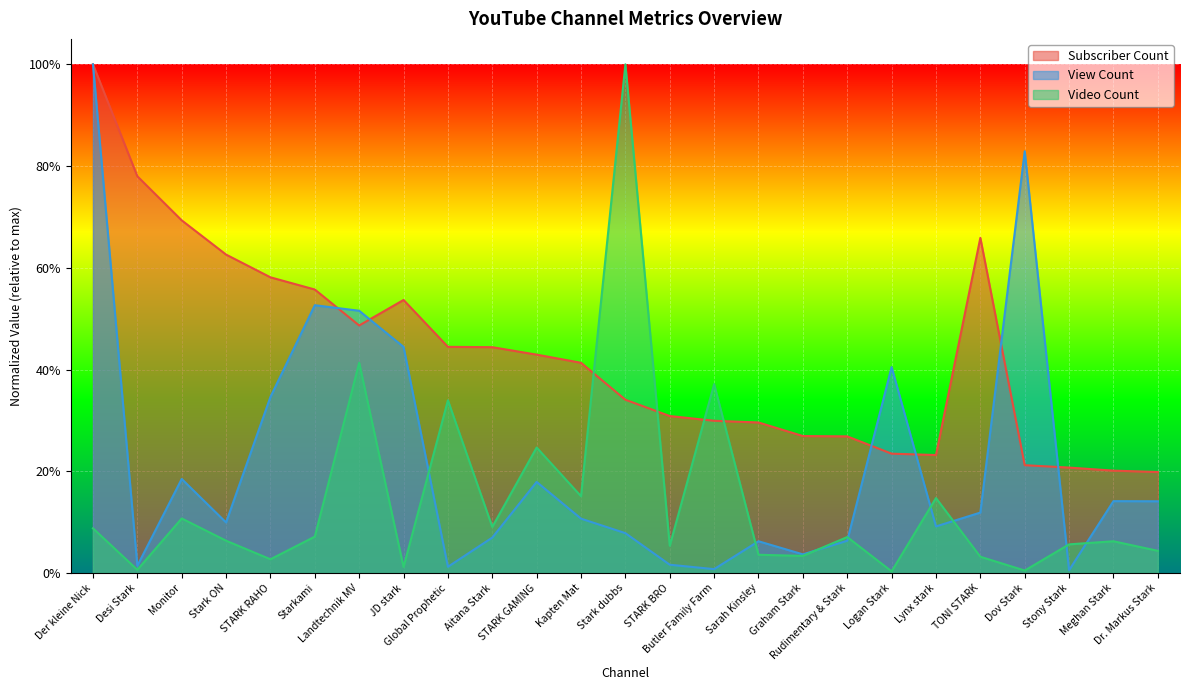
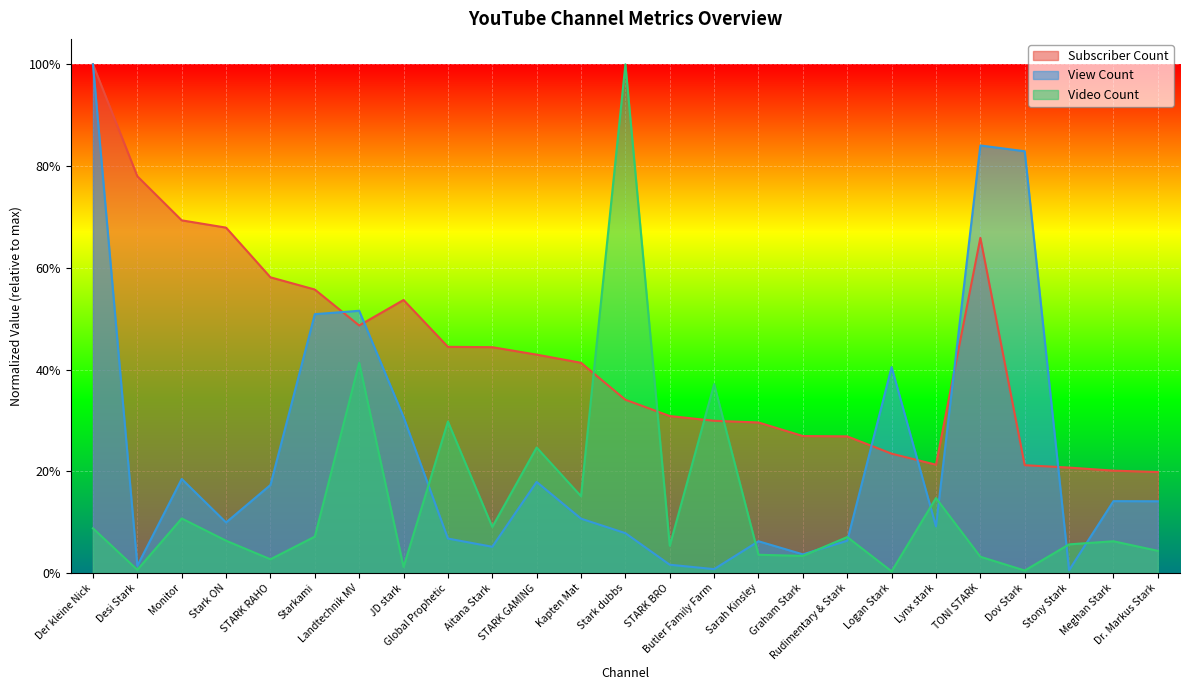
  {
    "Subscriber Count": {
      "Desi Stark": "78%",
      "Monitor": "69%",
-     "Stark ON": "63%",
+     "Stark ON": "68%",
      "STARK RAHO": "58%",
      "Starkami": "56%",
      "Landtechnik MV": "49%",
      "JD stark": "54%",
      "Global Prophetic": "44%",
      "Aitana Stark": "44%",
      "STARK GAMING": "43%",
      "Kapten Mat": "41%",
      "Stark dubbs": "34%",
      "STARK BRO": "31%",
      "Butler Family Farm": "30%",
      "Sarah Kinsley": "30%",
      "Graham Stark": "27%",
      "Rudimentary & Stark": "27%",
      "Logan Stark": "23%",
-     "Lynx stark": "23%",
+     "Lynx stark": "21%",
      "TONI STARK": "66%",
      "Dov Stark": "21%",
      "Stony Stark": "21%",
      "Meghan Stark": "20%",
      "Dr. Markus Stark": "20%"
    },
    "View Count": {
      "Desi Stark": "1%",
      "Monitor": "18%",
      "Stark ON": "10%",
-     "STARK RAHO": "35%",
-     "Starkami": "53%",
+     "STARK RAHO": "17%",
+     "Starkami": "51%",
      "Landtechnik MV": "52%",
-     "JD stark": "44%",
-     "Global Prophetic": "1%",
-     "Aitana Stark": "7%",
+     "JD stark": "31%",
+     "Global Prophetic": "7%",
+     "Aitana Stark": "5%",
      "STARK GAMING": "18%",
      "Kapten Mat": "11%",
      "Stark dubbs": "8%",
      "STARK BRO": "2%",
      "Butler Family Farm": "1%",
      "Sarah Kinsley": "6%",
      "Rudimentary & Stark": "6%",
      "Logan Stark": "40%",
      "Lynx stark": "9%",
-     "TONI STARK": "12%",
+     "TONI STARK": "84%",
      "Dov Stark": "83%",
      "Stony Stark": "1%",
      "Meghan Stark": "14%",
      "Dr. Markus Stark": "14%"
    },
    "Video Count": {
      "Der kleine Nick": "9%",
      "Desi Stark": "1%",
      "Monitor": "11%",
      "Stark ON": "6%",
      "STARK RAHO": "3%",
      "Starkami": "7%",
      "Landtechnik MV": "41%",
      "JD stark": "1%",
-     "Global Prophetic": "34%",
+     "Global Prophetic": "30%",
      "Aitana Stark": "9%",
      "STARK GAMING": "25%",
      "Kapten Mat": "15%",
      "Stark dubbs": "100%",
      "STARK BRO": "5%",
      "Butler Family Farm": "37%",
      "Sarah Kinsley": "4%",
      "Rudimentary & Stark": "7%",
      "Logan Stark": "0%",
      "Lynx stark": "15%",
      "TONI STARK": "3%",
      "Dov Stark": "0%",
      "Stony Stark": "6%",
      "Meghan Stark": "6%",
      "Dr. Markus Stark": "4%"
    }
  }
